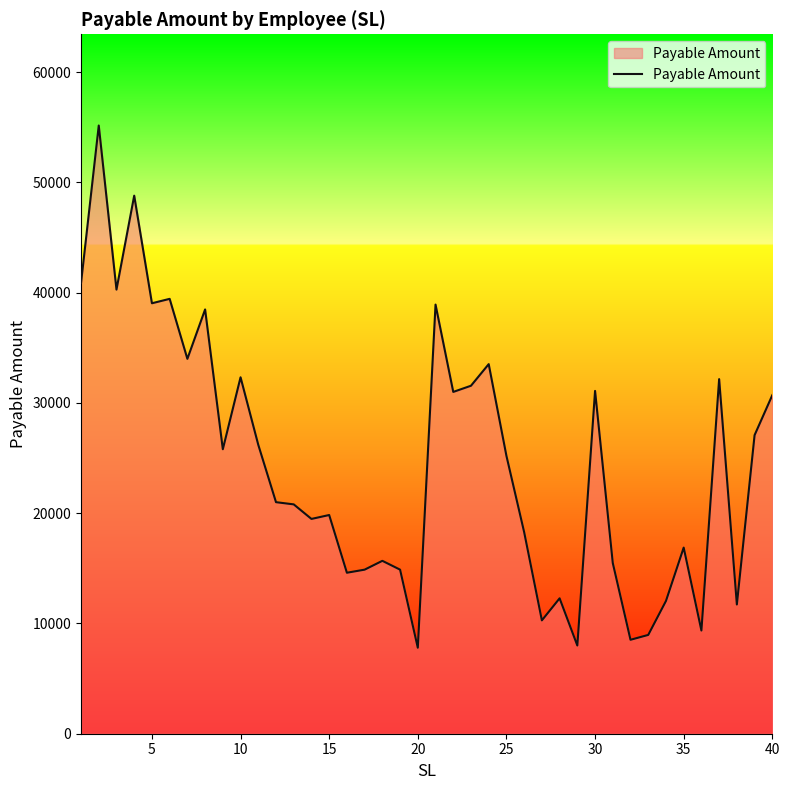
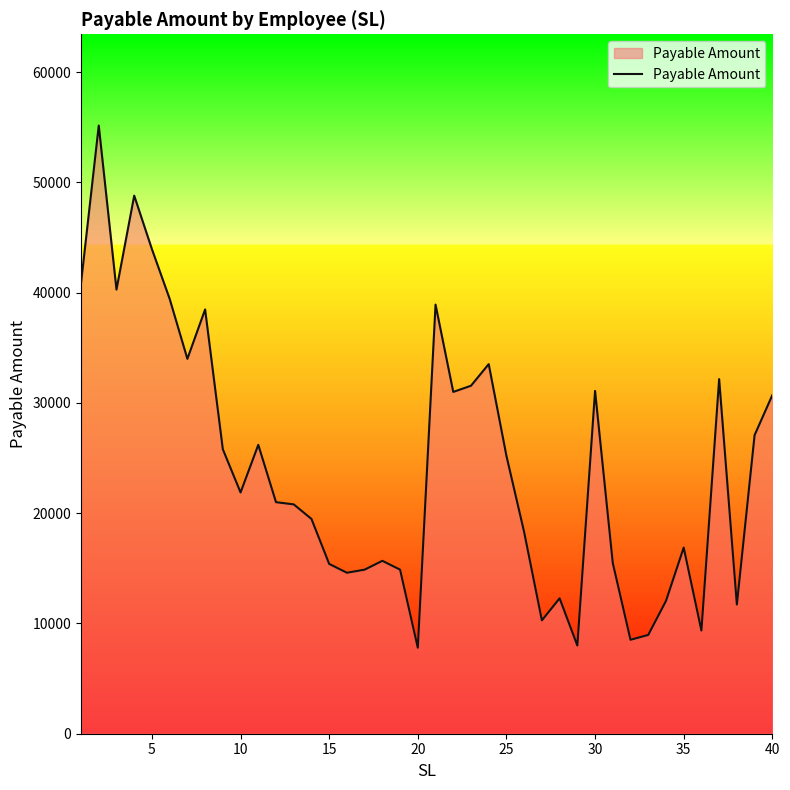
  {
-   "5": 39000,
-   "10": 32300,
-   "15": 19800,
+   "5": 43900,
+   "10": 21900,
+   "15": 15400,
    "20": 7800,
    "25": 25200,
    "30": 31100,
    "35": 16900,
    "40": 30700
  }
